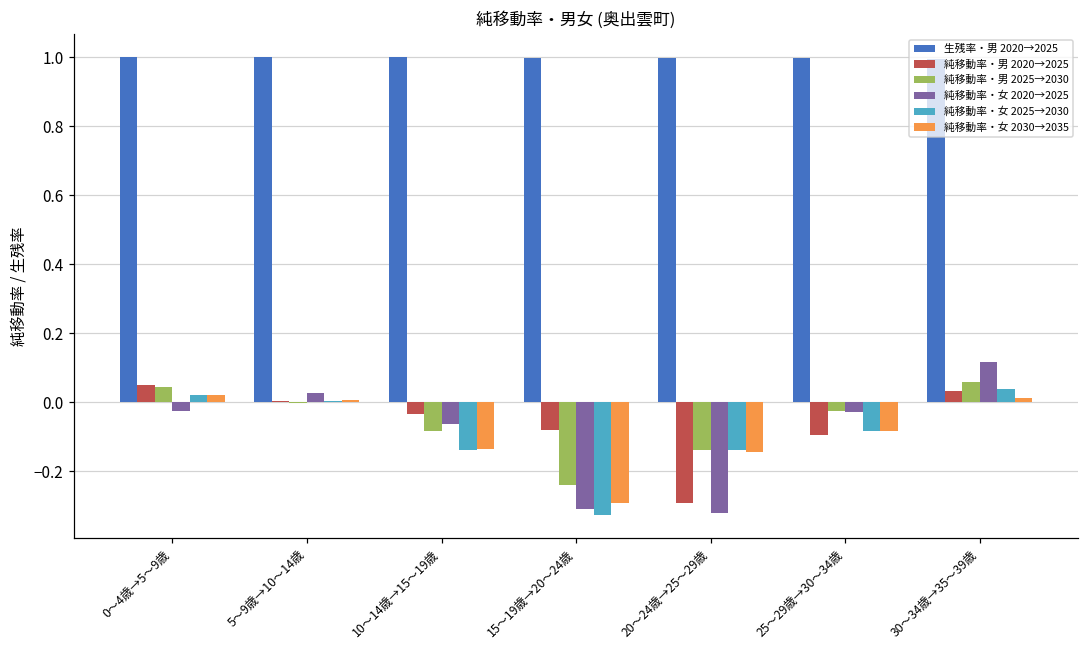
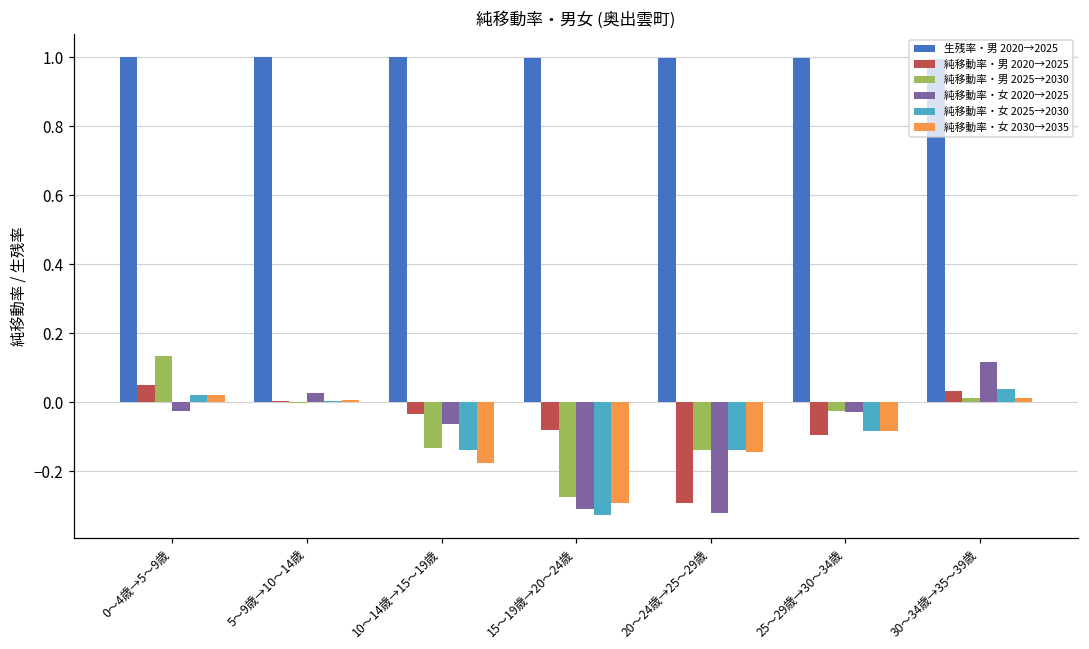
  {
    "純移動率・男 2020→2025": {
      "0～4歳→5～9歳": 0.05,
      "10～14歳→15～19歳": -0.03,
      "15～19歳→20～24歳": -0.08,
      "20～24歳→25～29歳": -0.29,
      "25～29歳→30～34歳": -0.09,
      "30～34歳→35～39歳": 0.03
    },
    "純移動率・男 2025→2030": {
-     "0～4歳→5～9歳": 0.05,
-     "10～14歳→15～19歳": -0.08,
-     "15～19歳→20～24歳": -0.24,
+     "0～4歳→5～9歳": 0.14,
+     "10～14歳→15～19歳": -0.13,
+     "15～19歳→20～24歳": -0.27,
      "20～24歳→25～29歳": -0.14,
      "25～29歳→30～34歳": -0.03,
-     "30～34歳→35～39歳": 0.06
+     "30～34歳→35～39歳": 0.01
    },
    "純移動率・女 2020→2025": {
      "0～4歳→5～9歳": -0.03,
      "5～9歳→10～14歳": 0.03,
      "10～14歳→15～19歳": -0.06,
      "15～19歳→20～24歳": -0.31,
      "20～24歳→25～29歳": -0.32,
      "25～29歳→30～34歳": -0.03,
      "30～34歳→35～39歳": 0.12
    },
    "純移動率・女 2030→2035": {
      "0～4歳→5～9歳": 0.02,
-     "10～14歳→15～19歳": -0.13,
+     "10～14歳→15～19歳": -0.18,
      "15～19歳→20～24歳": -0.29,
      "20～24歳→25～29歳": -0.14,
      "25～29歳→30～34歳": -0.08,
      "30～34歳→35～39歳": 0.01
    }
  }
